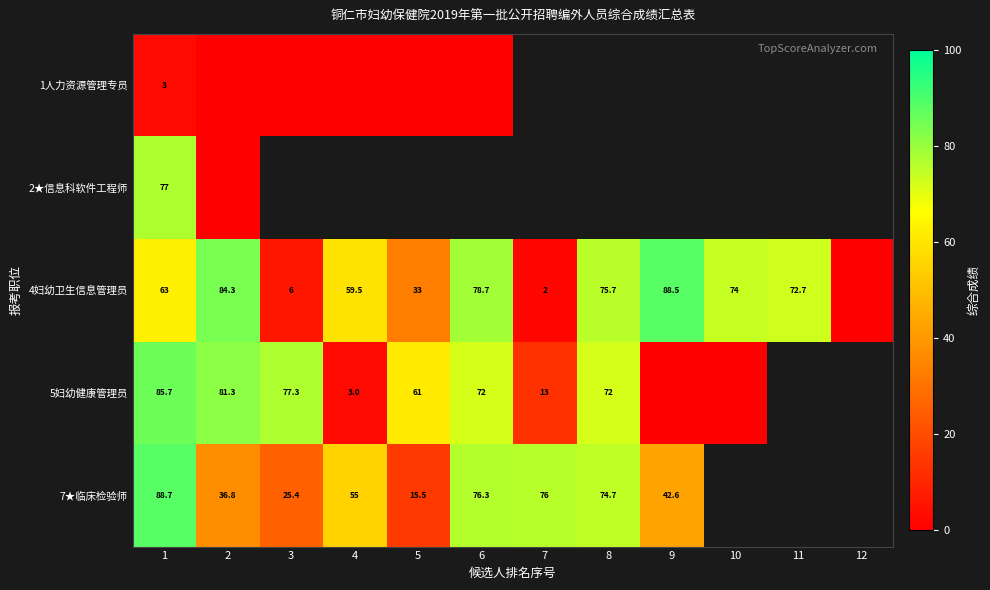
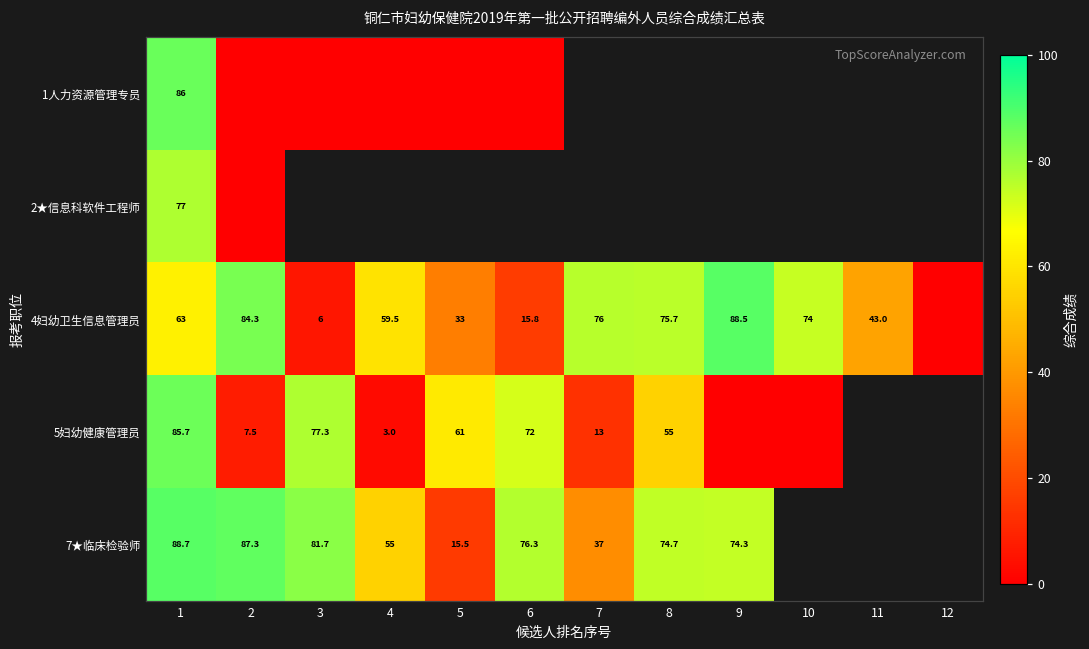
  {
    "1人力资源管理专员": {
-     "1": 3
+     "1": 86
    },
    "2★信息科软件工程师": {
      "1": 77
    },
    "4妇幼卫生信息管理员": {
      "1": 63,
      "2": 84.3,
      "3": 6,
      "4": 59.5,
      "5": 33,
-     "6": 78.7,
-     "7": 2,
+     "6": 15.8,
+     "7": 76,
      "8": 75.7,
      "9": 88.5,
      "10": 74,
-     "11": 72.7
+     "11": 43.0
    },
    "5妇幼健康管理员": {
      "1": 85.7,
-     "2": 81.3,
+     "2": 7.5,
      "3": 77.3,
      "4": 3.0,
      "5": 61,
      "6": 72,
      "7": 13,
-     "8": 72
+     "8": 55
    },
    "7★临床检验师": {
      "1": 88.7,
-     "2": 36.8,
-     "3": 25.4,
+     "2": 87.3,
+     "3": 81.7,
      "4": 55,
      "5": 15.5,
      "6": 76.3,
-     "7": 76,
+     "7": 37,
      "8": 74.7,
-     "9": 42.6
+     "9": 74.3
    }
  }
